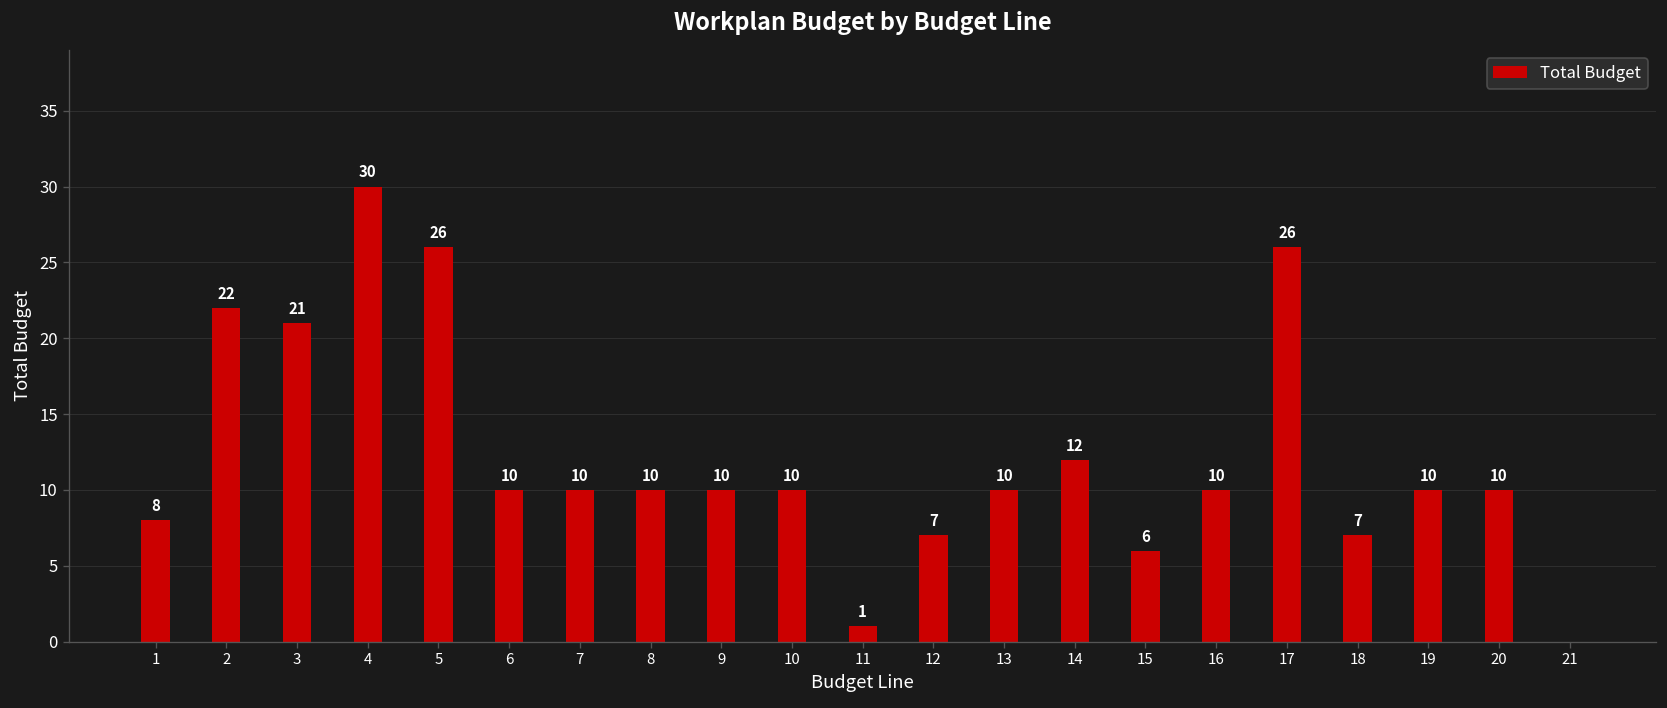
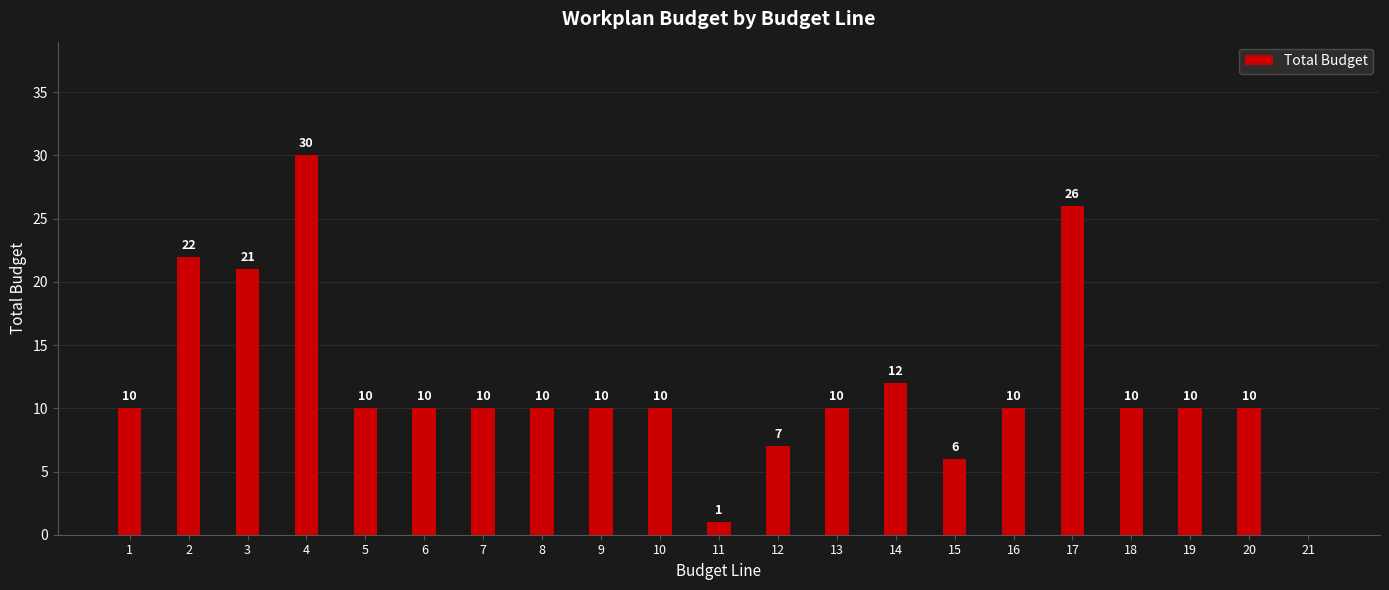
  {
-   "1": 8,
+   "1": 10,
    "2": 22,
    "3": 21,
    "4": 30,
-   "5": 26,
+   "5": 10,
    "6": 10,
    "7": 10,
    "8": 10,
    "9": 10,
    "10": 10,
    "11": 1,
    "12": 7,
    "13": 10,
    "14": 12,
    "15": 6,
    "16": 10,
    "17": 26,
-   "18": 7,
+   "18": 10,
    "19": 10,
    "20": 10
  }
